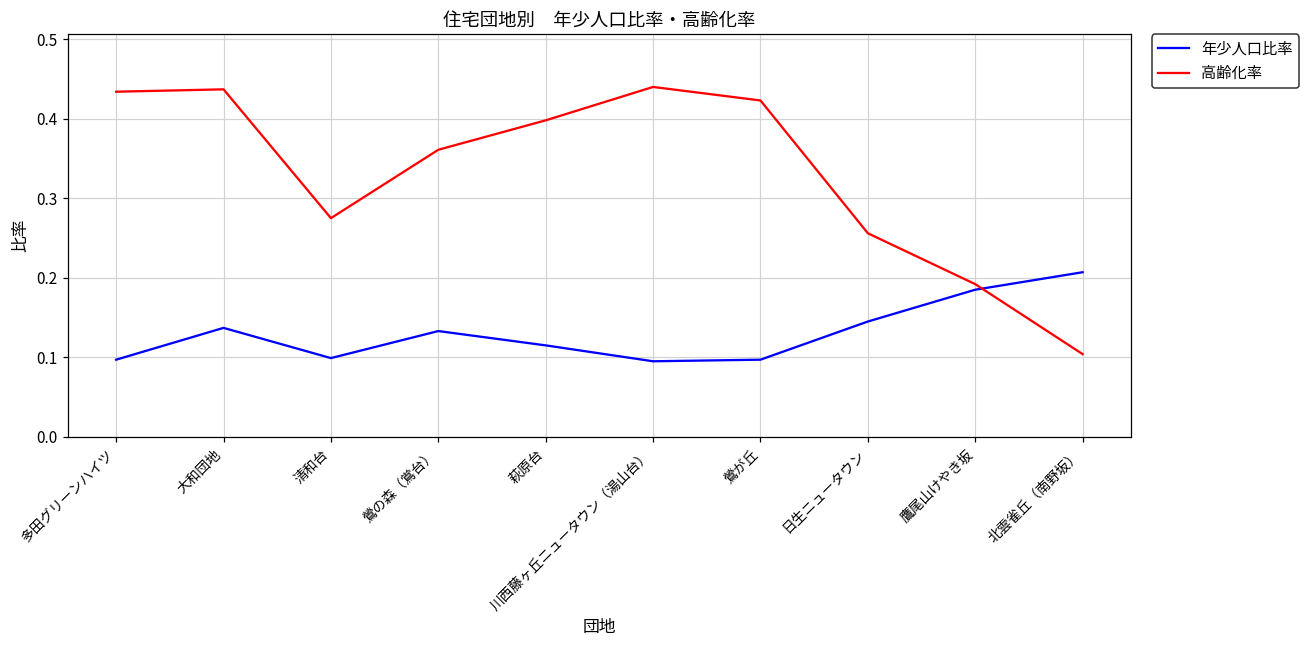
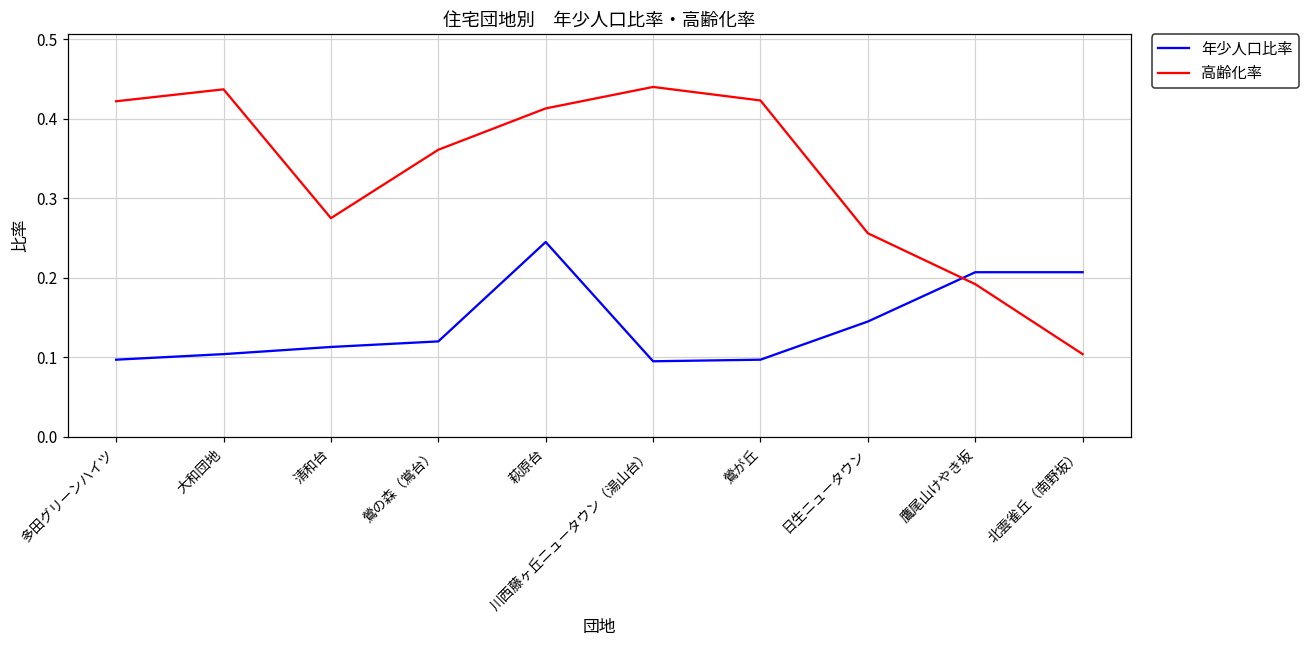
  {
    "年少人口比率": {
      "多田グリーンハイツ": 0.10,
-     "大和団地": 0.14,
-     "清和台": 0.10,
-     "鶯の森（鴬台）": 0.13,
-     "萩原台": 0.12,
+     "大和団地": 0.10,
+     "清和台": 0.11,
+     "鶯の森（鴬台）": 0.12,
+     "萩原台": 0.25,
      "川西藤ヶ丘ニュータウン（湯山台）": 0.10,
      "鶯が丘": 0.10,
      "日生ニュータウン": 0.15,
-     "鷹尾山けやき坂": 0.19,
+     "鷹尾山けやき坂": 0.21,
      "北雲雀丘（南野坂）": 0.21
    },
    "高齢化率": {
-     "多田グリーンハイツ": 0.43,
+     "多田グリーンハイツ": 0.42,
      "大和団地": 0.44,
      "清和台": 0.28,
      "鶯の森（鴬台）": 0.36,
-     "萩原台": 0.40,
+     "萩原台": 0.41,
      "川西藤ヶ丘ニュータウン（湯山台）": 0.44,
      "鶯が丘": 0.42,
      "日生ニュータウン": 0.26,
      "鷹尾山けやき坂": 0.19,
      "北雲雀丘（南野坂）": 0.10
    }
  }
